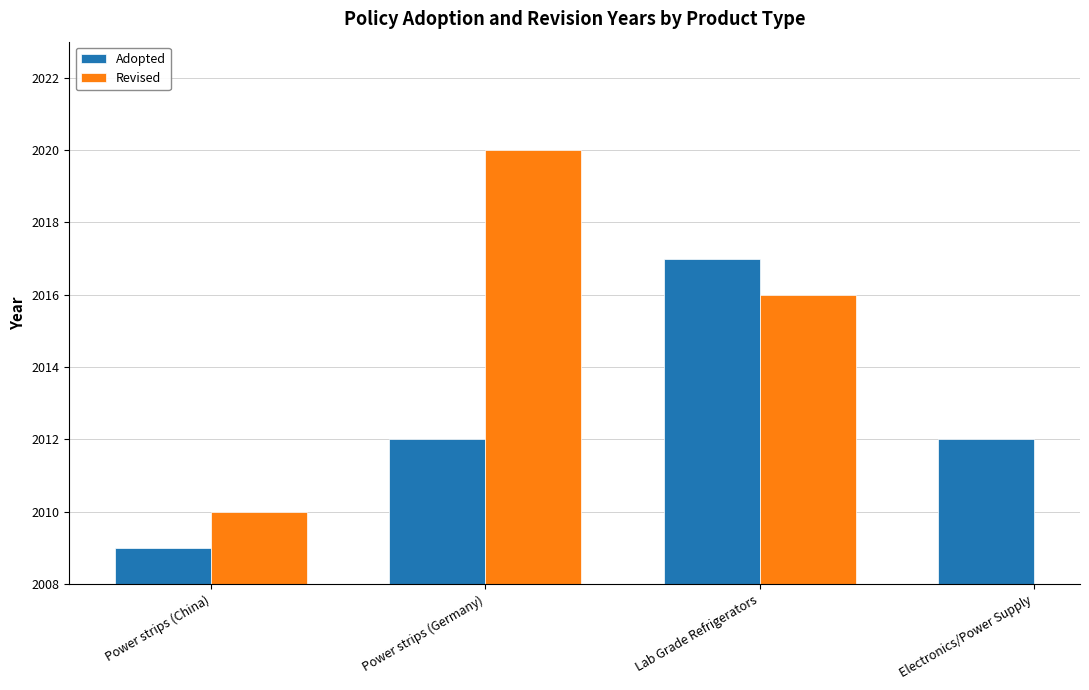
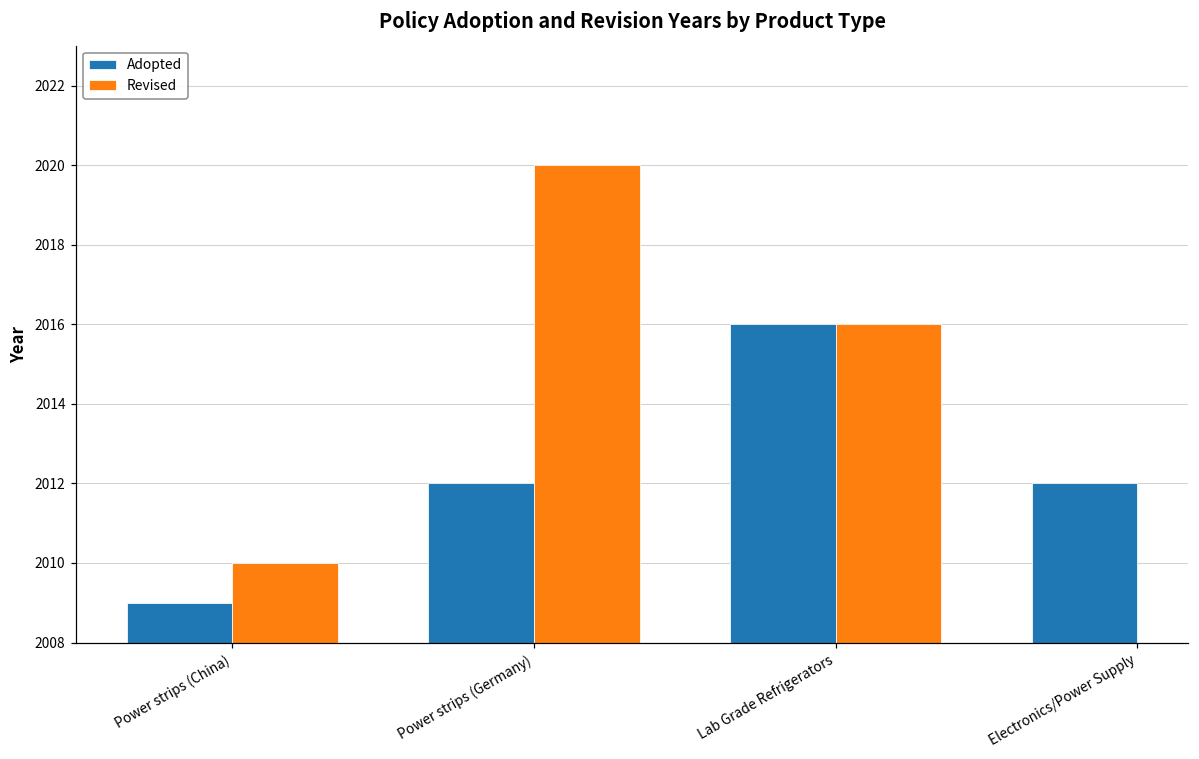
  {
    "Adopted": {
      "Power strips (China)": 2009,
      "Power strips (Germany)": 2012,
-     "Lab Grade Refrigerators": 2017,
+     "Lab Grade Refrigerators": 2016,
      "Electronics/Power Supply": 2012
    }
  }
